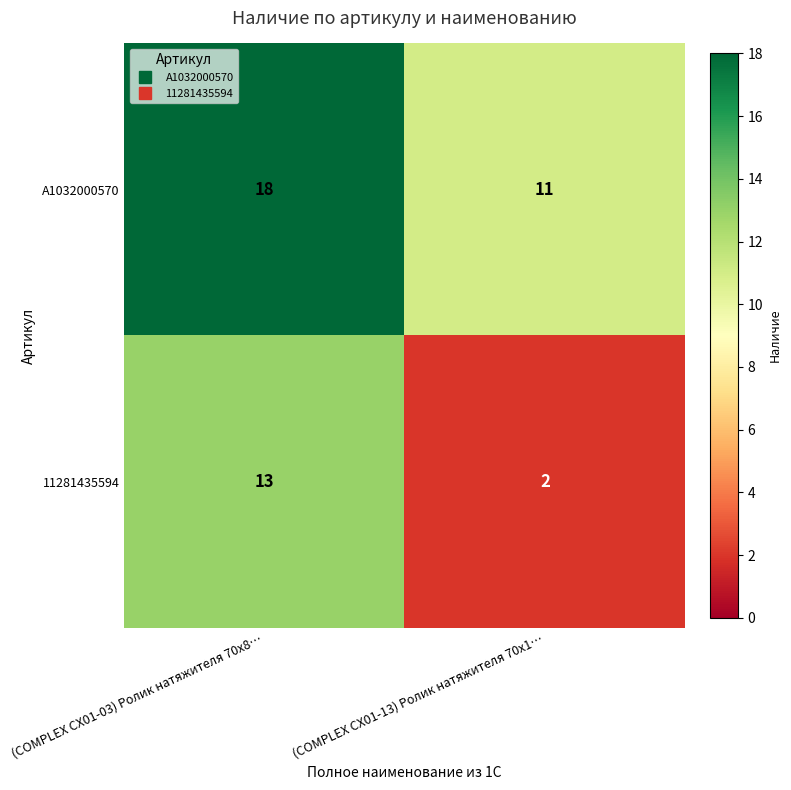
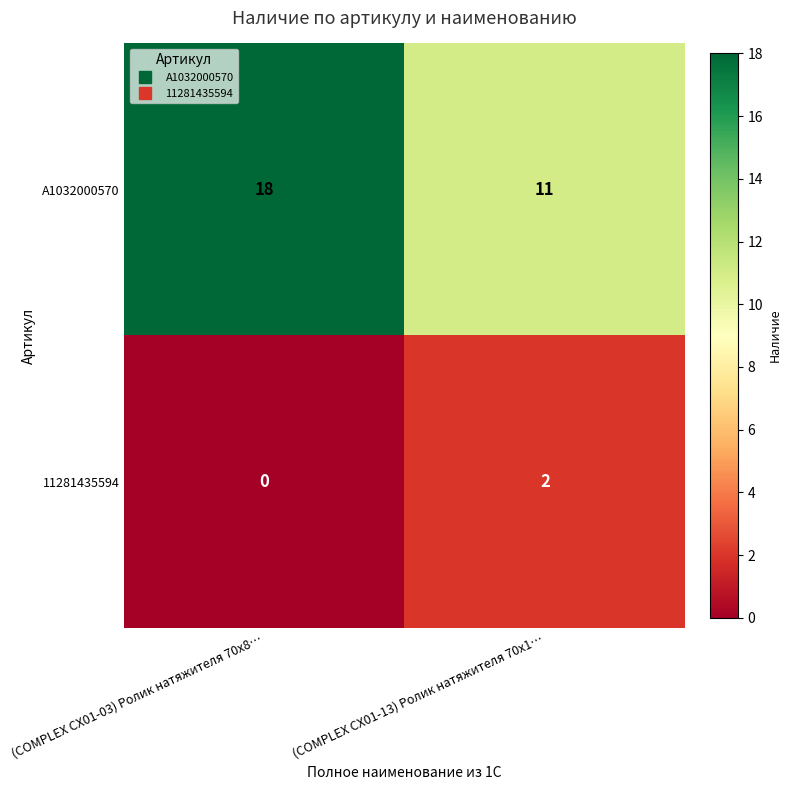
  {
    "A1032000570": {
      "(COMPLEX CX01-03) Ролик натяжителя 70x8…": 18,
      "(COMPLEX CX01-13) Ролик натяжителя 70x1…": 11
    },
    "11281435594": {
-     "(COMPLEX CX01-03) Ролик натяжителя 70x8…": 13,
+     "(COMPLEX CX01-03) Ролик натяжителя 70x8…": 0,
      "(COMPLEX CX01-13) Ролик натяжителя 70x1…": 2
    }
  }
